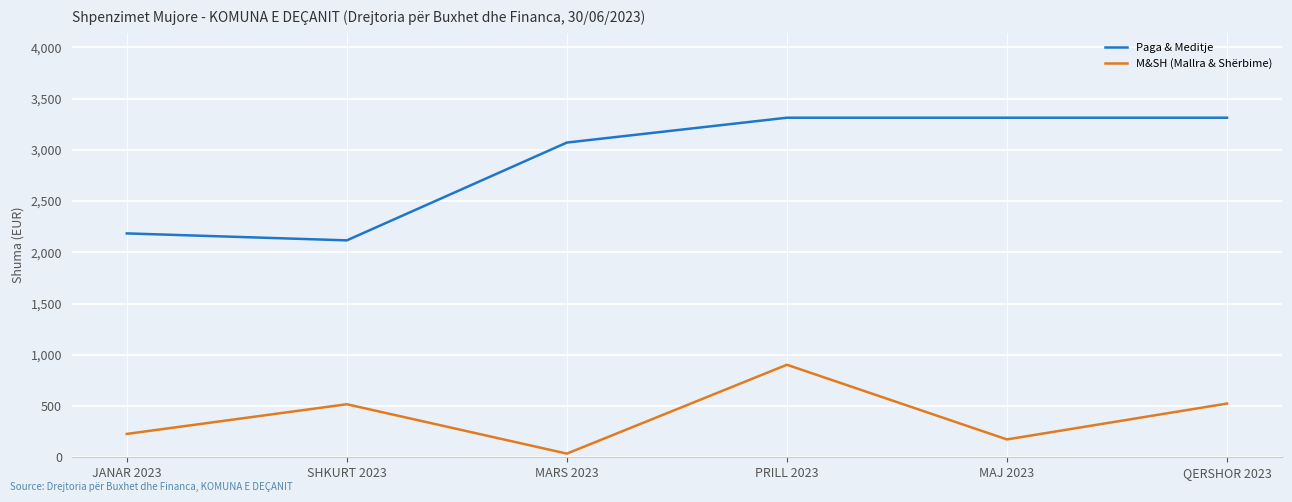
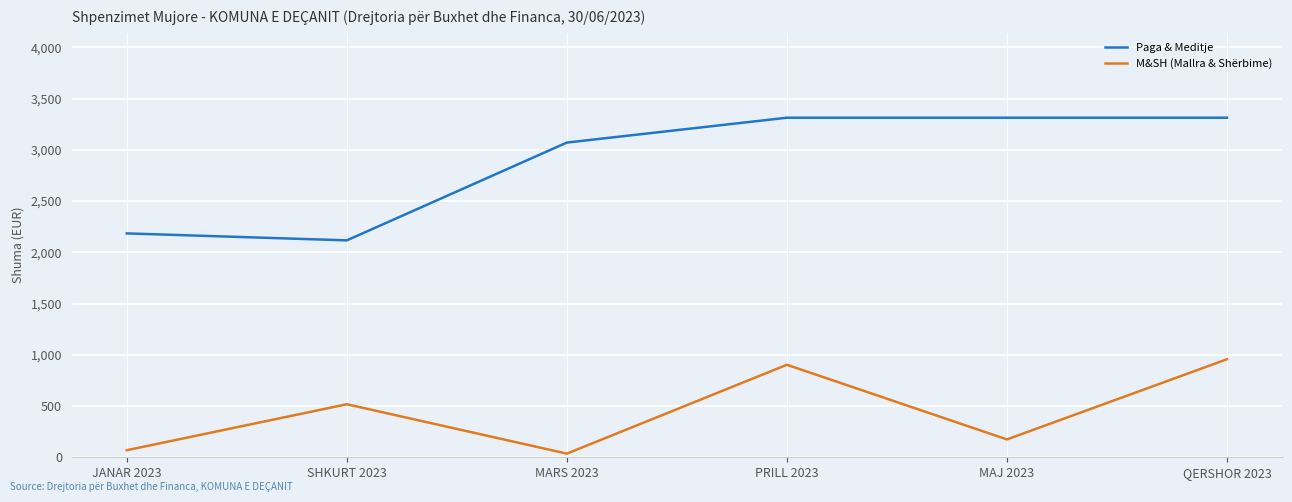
  {
    "Paga & Meditje": {
      "JANAR 2023": "2,180",
      "SHKURT 2023": "2,120",
      "MARS 2023": "3,070",
      "PRILL 2023": "3,310",
      "MAJ 2023": "3,310",
      "QERSHOR 2023": "3,310"
    },
    "M&SH (Mallra & Shërbime)": {
-     "JANAR 2023": "230",
+     "JANAR 2023": "70",
      "SHKURT 2023": "520",
      "MARS 2023": "40",
      "PRILL 2023": "900",
      "MAJ 2023": "170",
-     "QERSHOR 2023": "520"
+     "QERSHOR 2023": "960"
    }
  }
